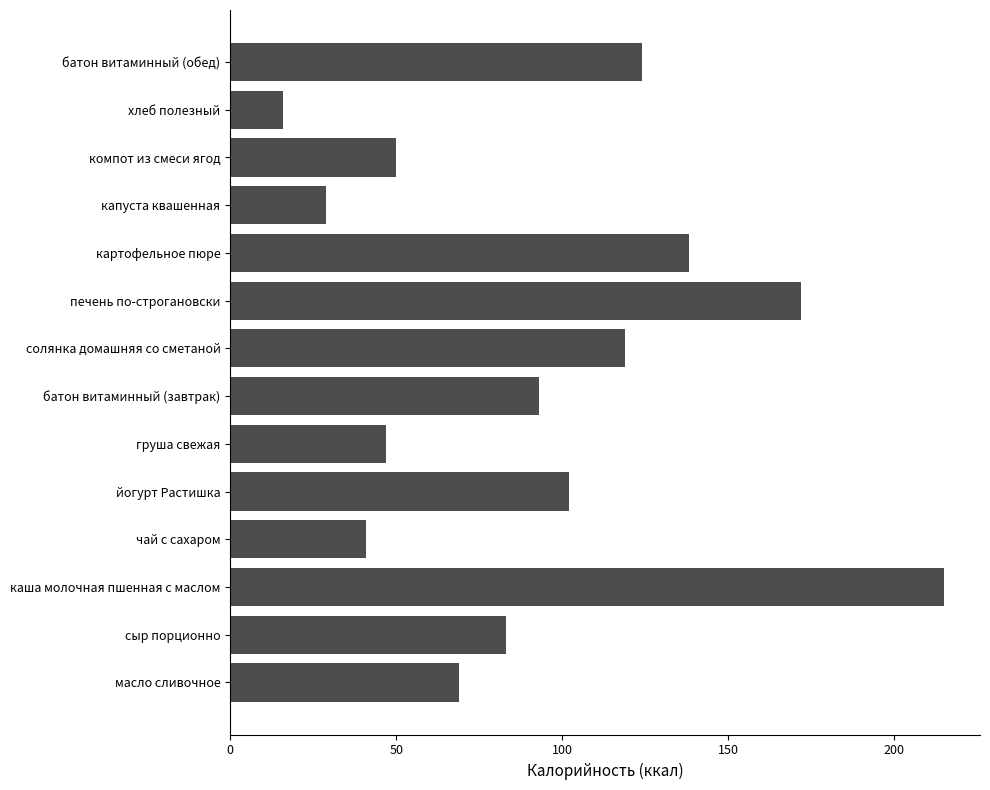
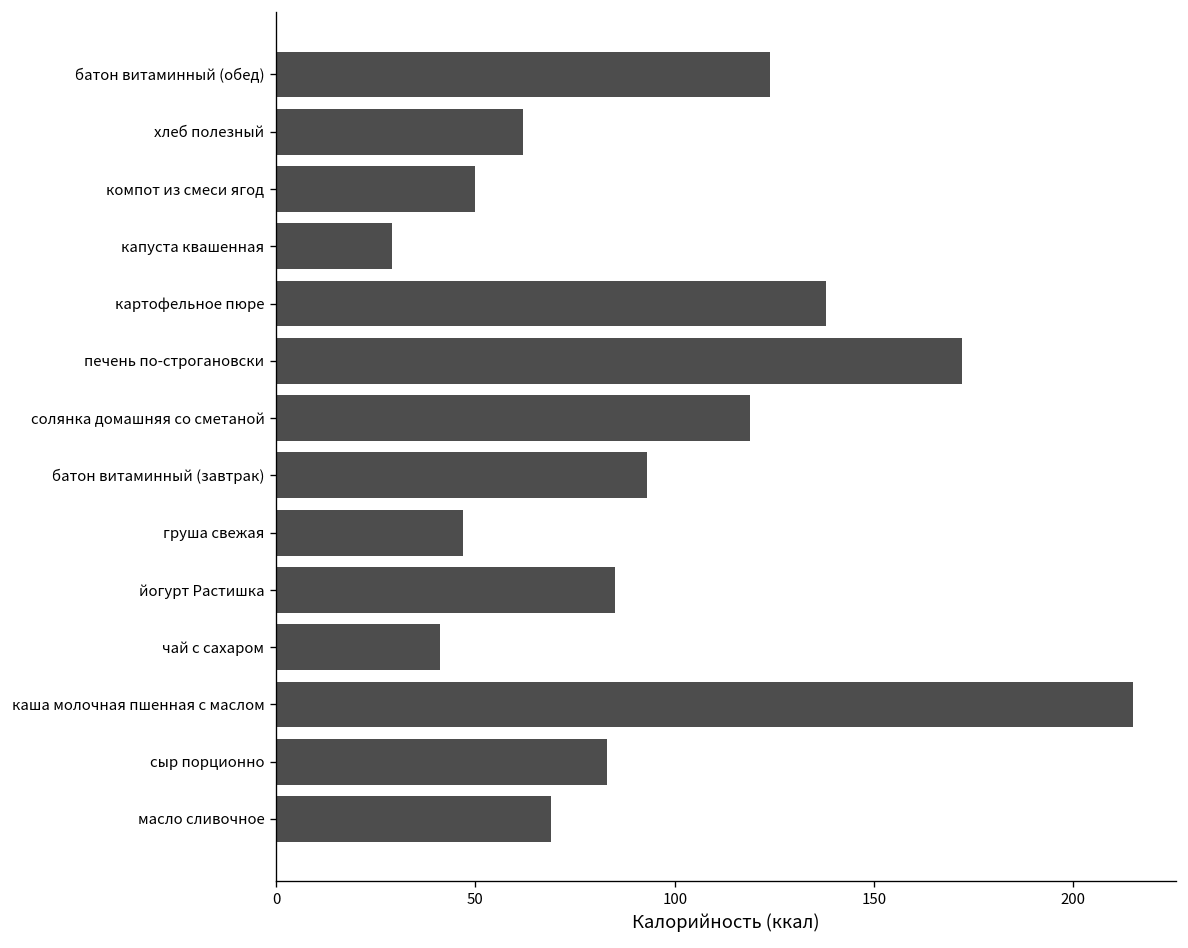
  {
    "батон витаминный (обед)": 124,
-   "хлеб полезный": 16,
+   "хлеб полезный": 62,
    "компот из смеси ягод": 50,
    "капуста квашенная": 29,
    "картофельное пюре": 138,
    "печень по-строгановски": 172,
    "солянка домашняя со сметаной": 119,
    "батон витаминный (завтрак)": 93,
    "груша свежая": 47,
-   "йогурт Растишка": 102,
+   "йогурт Растишка": 85,
    "чай с сахаром": 41,
    "каша молочная пшенная с маслом": 215,
    "сыр порционно": 83,
    "масло сливочное": 69
  }
